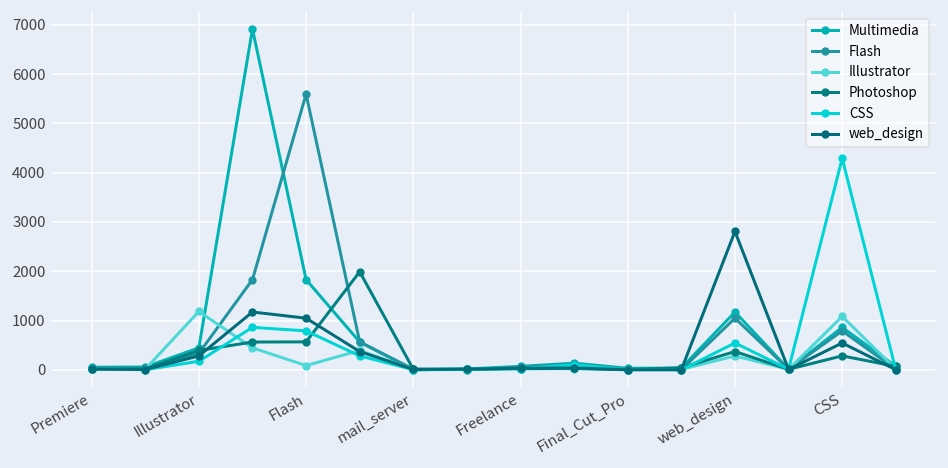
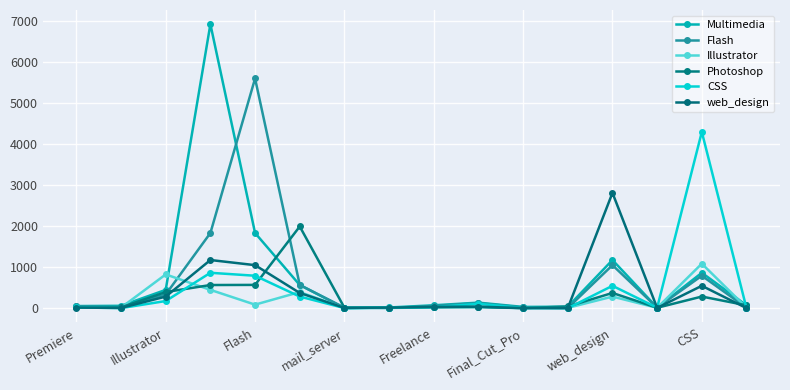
  {
    "Illustrator": {
-     "Illustrator": 1200,
+     "Illustrator": 800,
      "Flash": 100,
      "web_design": 300,
      "CSS": 1100
    }
  }
